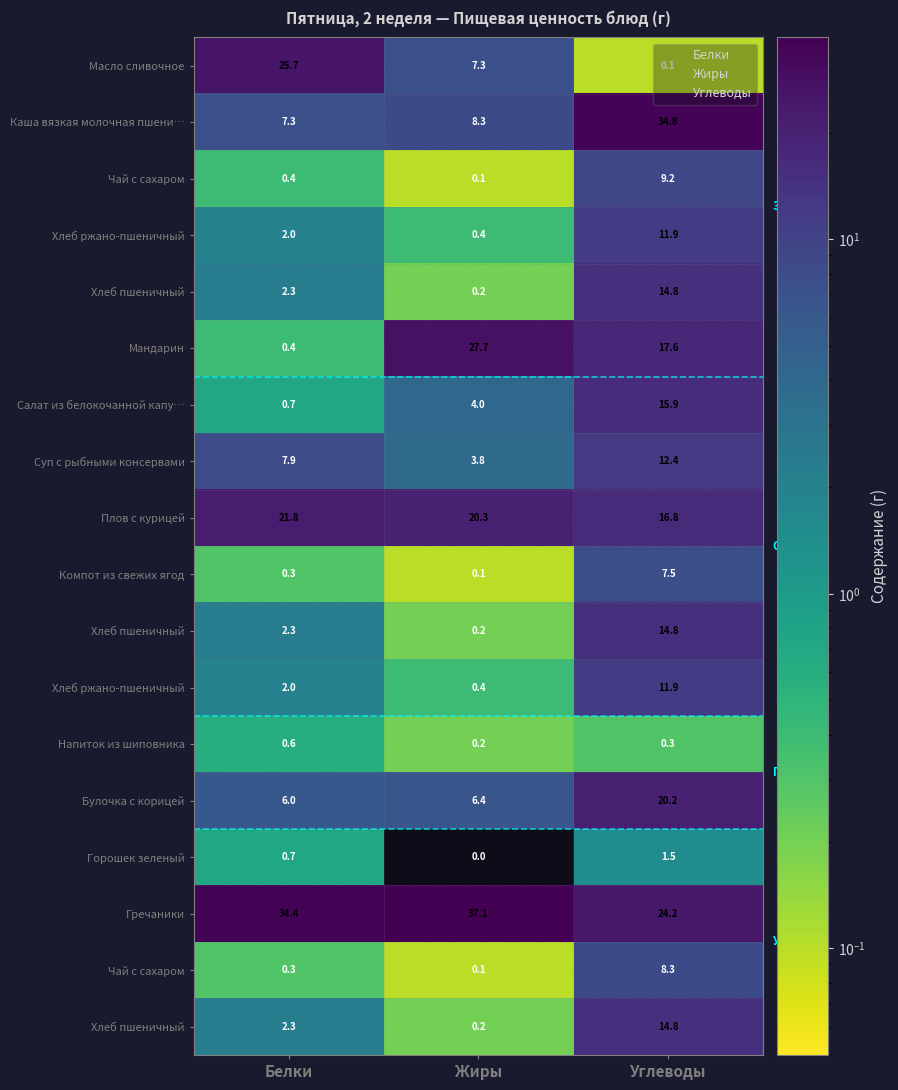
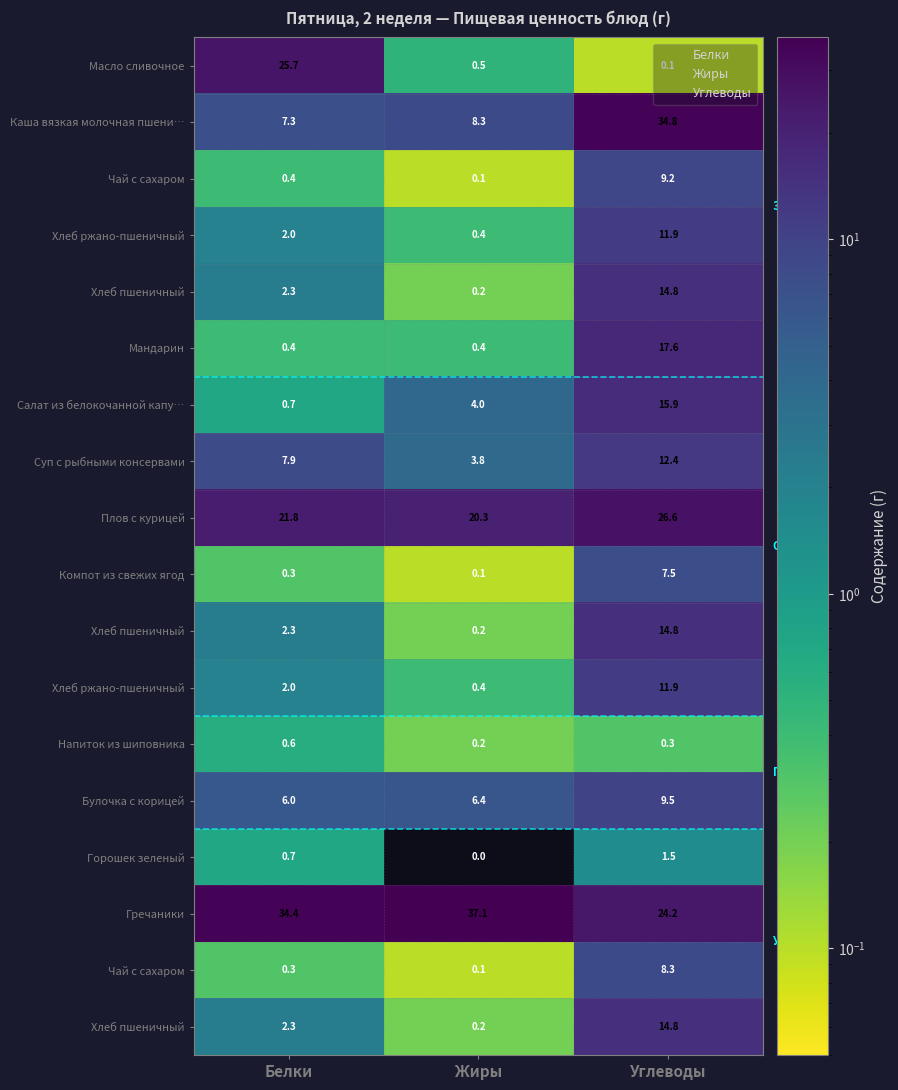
  {
    "Масло сливочное": {
      "Белки": 25.7,
-     "Жиры": 7.3
+     "Жиры": 0.5
    },
    "Каша вязкая молочная пшени…": {
      "Белки": 7.3,
      "Жиры": 8.3,
      "Углеводы": 34.8
    },
    "Мандарин": {
      "Белки": 0.4,
-     "Жиры": 27.7,
+     "Жиры": 0.4,
      "Углеводы": 17.6
    },
    "Салат из белокочанной капу…": {
      "Белки": 0.7,
      "Жиры": 4.0,
      "Углеводы": 15.9
    },
    "Суп с рыбными консервами": {
      "Белки": 7.9,
      "Жиры": 3.8,
      "Углеводы": 12.4
    },
    "Плов с курицей": {
      "Белки": 21.8,
      "Жиры": 20.3,
-     "Углеводы": 16.8
+     "Углеводы": 26.6
    },
    "Компот из свежих ягод": {
      "Белки": 0.3,
      "Жиры": 0.1,
      "Углеводы": 7.5
    },
    "Напиток из шиповника": {
      "Белки": 0.6,
      "Жиры": 0.2,
      "Углеводы": 0.3
    },
    "Булочка с корицей": {
      "Белки": 6.0,
      "Жиры": 6.4,
-     "Углеводы": 20.2
+     "Углеводы": 9.5
    },
    "Горошек зеленый": {
      "Белки": 0.7,
      "Жиры": 0.0,
      "Углеводы": 1.5
    },
    "Гречаники": {
      "Белки": 34.4,
      "Жиры": 37.1,
      "Углеводы": 24.2
    }
  }
